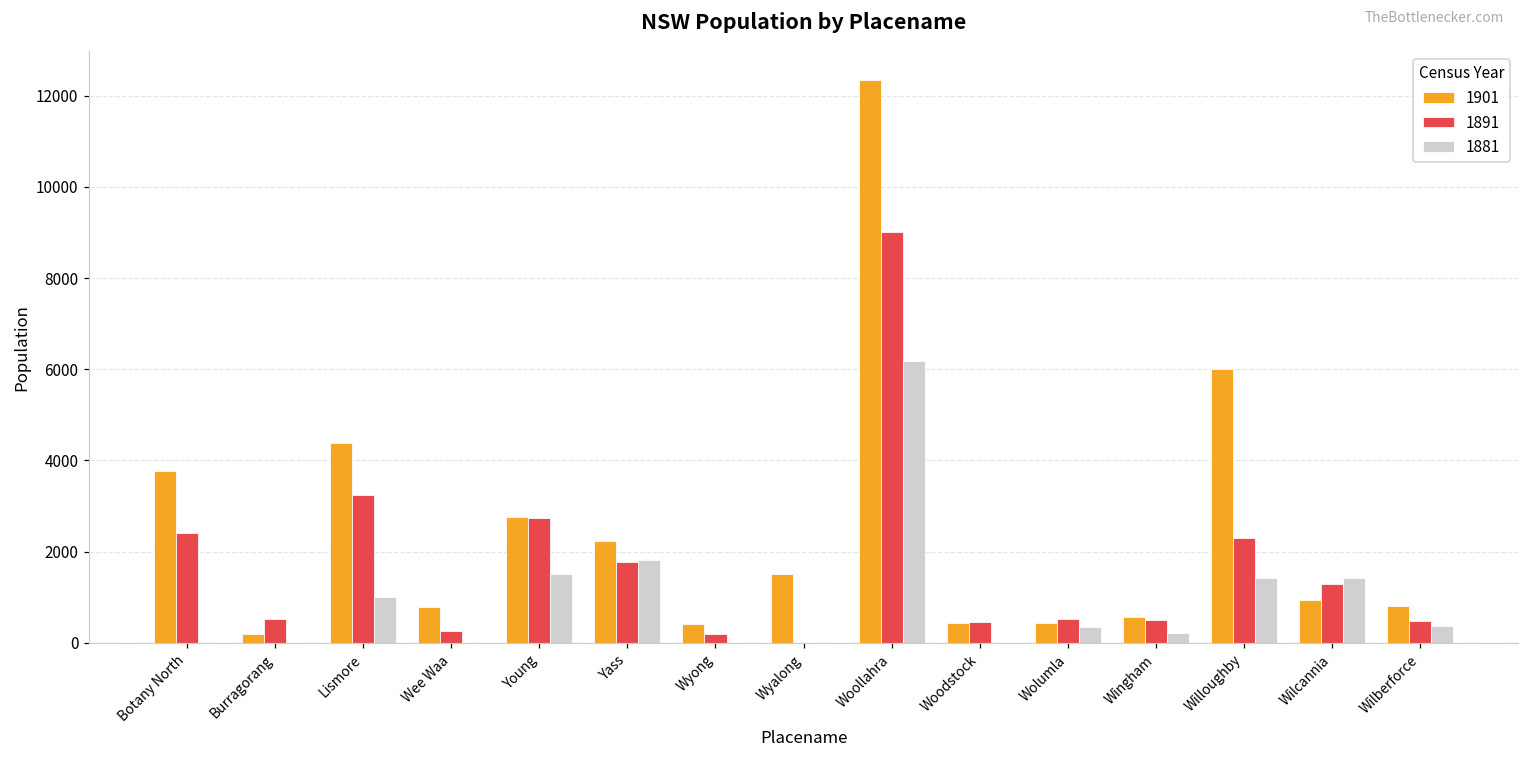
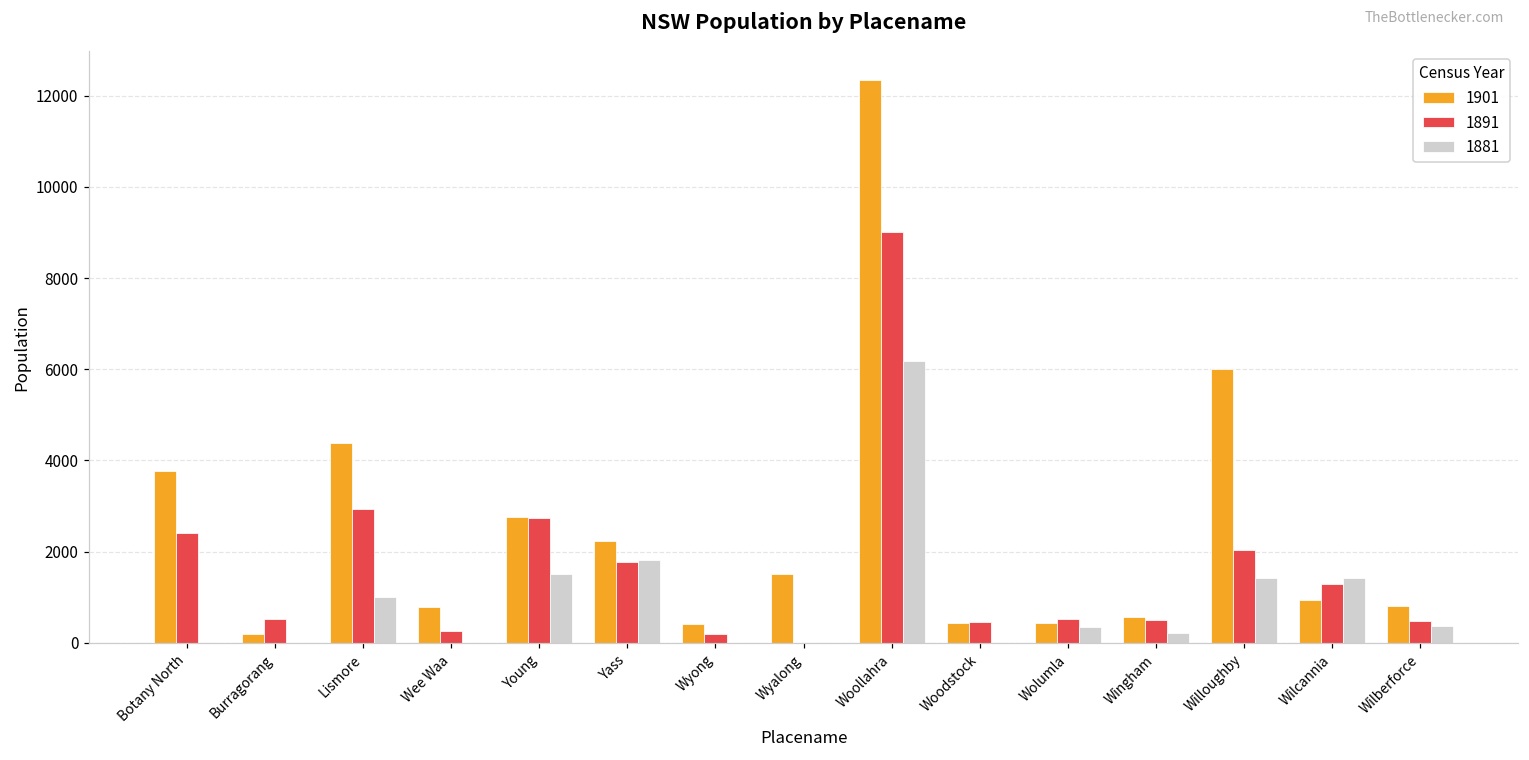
  {
    "1901": {
      "Botany North": 3800,
      "Burragorang": 200,
      "Lismore": 4400,
      "Wee Waa": 800,
      "Young": 2800,
      "Yass": 2200,
      "Wyong": 400,
      "Wyalong": 1500,
      "Woollahra": 12400,
      "Woodstock": 400,
      "Wolumla": 400,
      "Wingham": 600,
      "Willoughby": 6000,
      "Wilcannia": 900,
      "Wilberforce": 800
    },
    "1891": {
      "Botany North": 2400,
      "Burragorang": 500,
-     "Lismore": 3200,
+     "Lismore": 2900,
      "Wee Waa": 300,
      "Young": 2700,
      "Yass": 1800,
      "Wyong": 200,
      "Wyalong": 0,
      "Woollahra": 9000,
      "Woodstock": 500,
      "Wolumla": 500,
      "Wingham": 500,
-     "Willoughby": 2300,
+     "Willoughby": 2000,
      "Wilcannia": 1300,
      "Wilberforce": 500
    },
    "1881": {
      "Burragorang": 0,
      "Lismore": 1000,
      "Wee Waa": 0,
      "Young": 1500,
      "Yass": 1800,
      "Wyong": 0,
      "Wyalong": 0,
      "Woollahra": 6200,
      "Woodstock": 0,
      "Wolumla": 400,
      "Wingham": 200,
      "Willoughby": 1400,
      "Wilcannia": 1400,
      "Wilberforce": 400
    }
  }
